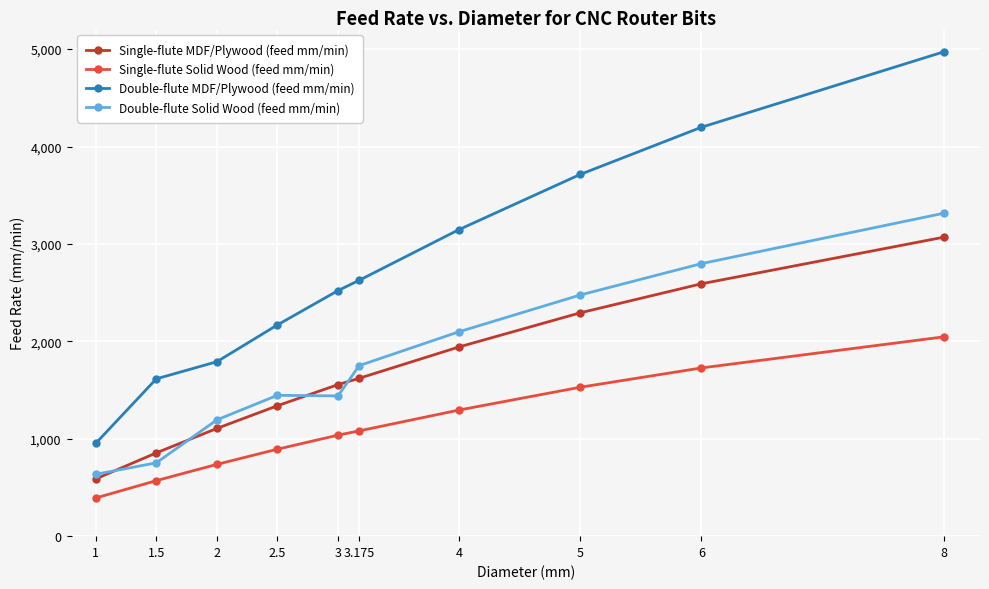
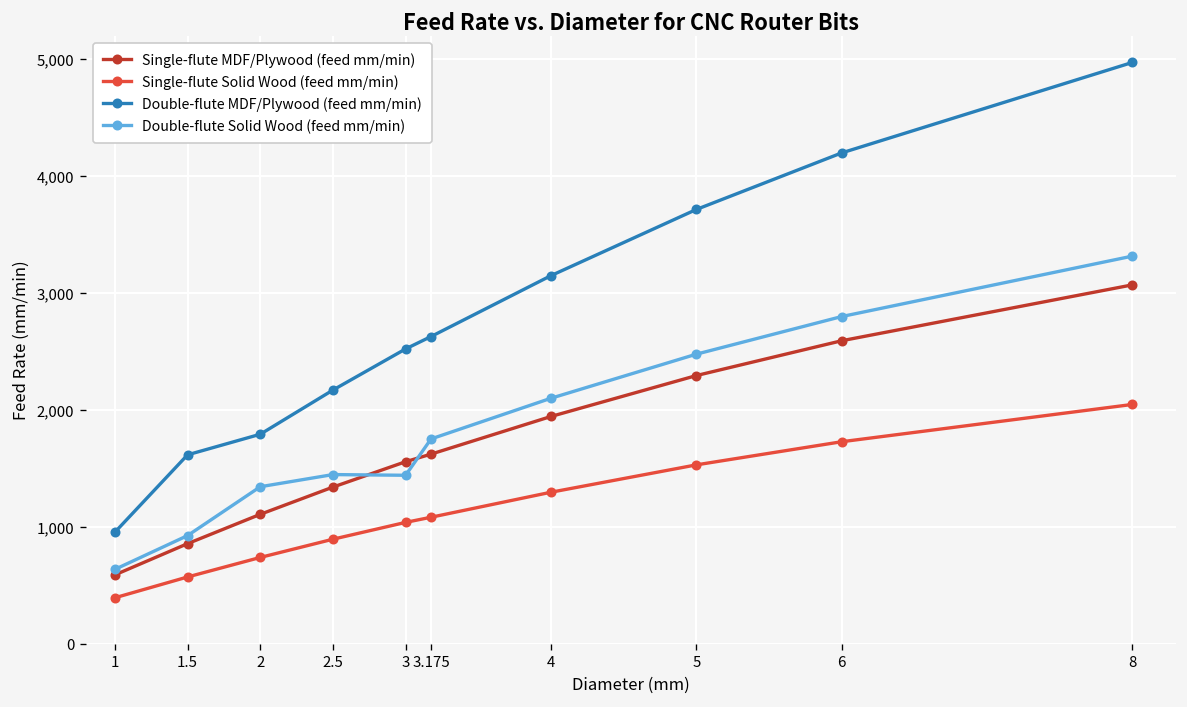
  {
    "Double-flute MDF/Plywood (feed mm/min)": {
      "1": "1,000",
      "1.5": "1,600",
      "2": "1,800",
      "2.5": "2,200",
      "3": "2,500",
      "3.175": "2,600",
      "4": "3,100",
      "5": "3,700",
      "6": "4,200",
      "8": "5,000"
    },
    "Double-flute Solid Wood (feed mm/min)": {
      "1": "600",
-     "1.5": "800",
-     "2": "1,200",
+     "1.5": "900",
+     "2": "1,300",
      "2.5": "1,400",
      "3": "1,400",
      "3.175": "1,800",
      "4": "2,100",
      "5": "2,500",
      "6": "2,800",
      "8": "3,300"
    }
  }
